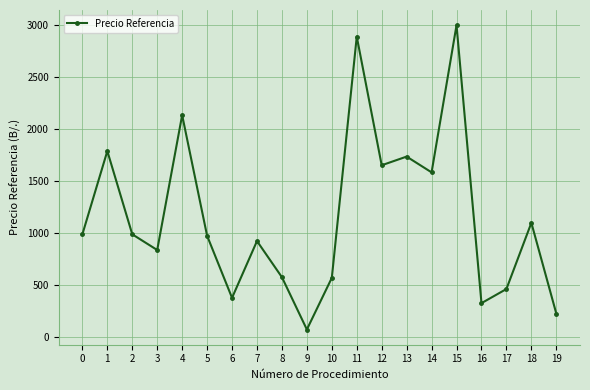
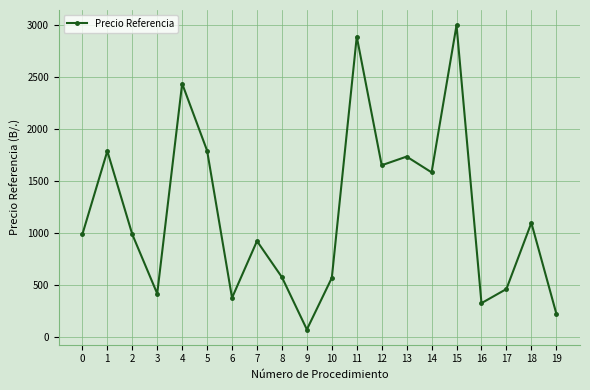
  {
    "0": 990,
    "1": 1790,
    "2": 990,
-   "3": 840,
-   "4": 2130,
-   "5": 980,
+   "3": 420,
+   "4": 2440,
+   "5": 1790,
    "6": 380,
    "7": 920,
    "8": 580,
    "9": 80,
    "10": 570,
    "11": 2890,
    "12": 1650,
    "13": 1740,
    "14": 1580,
    "15": 3000,
    "16": 330,
    "17": 460,
    "18": 1100,
    "19": 230
  }
